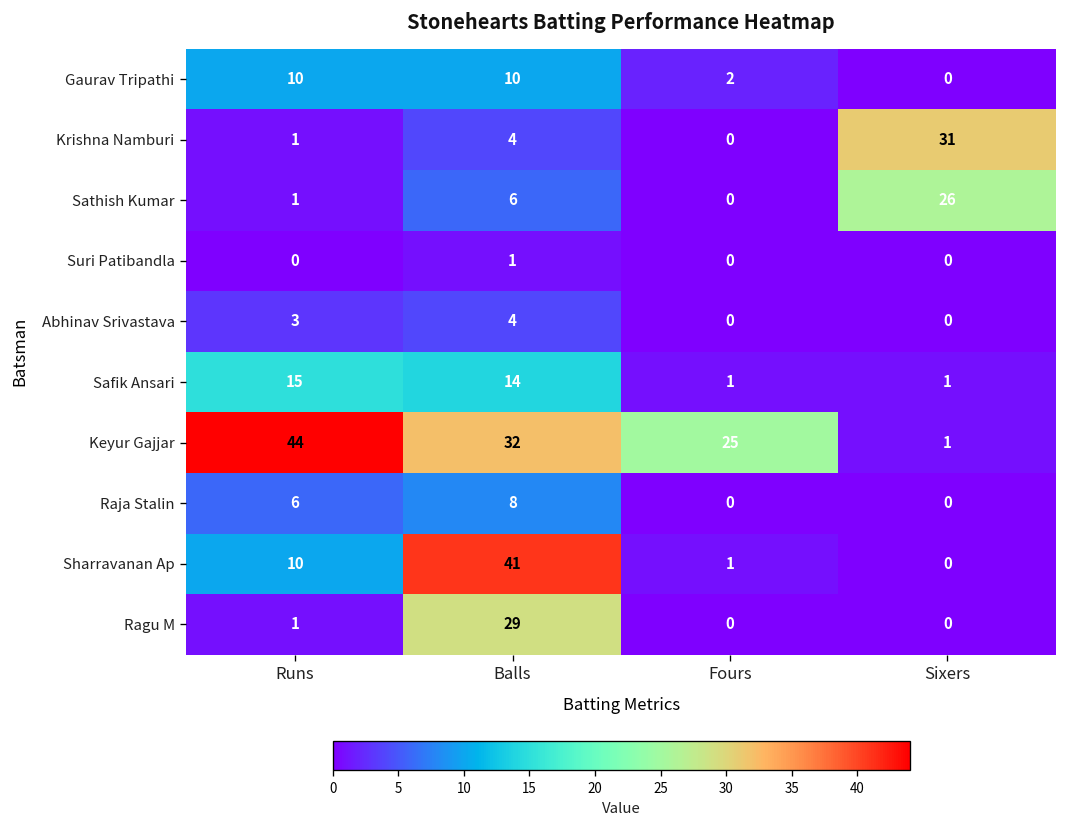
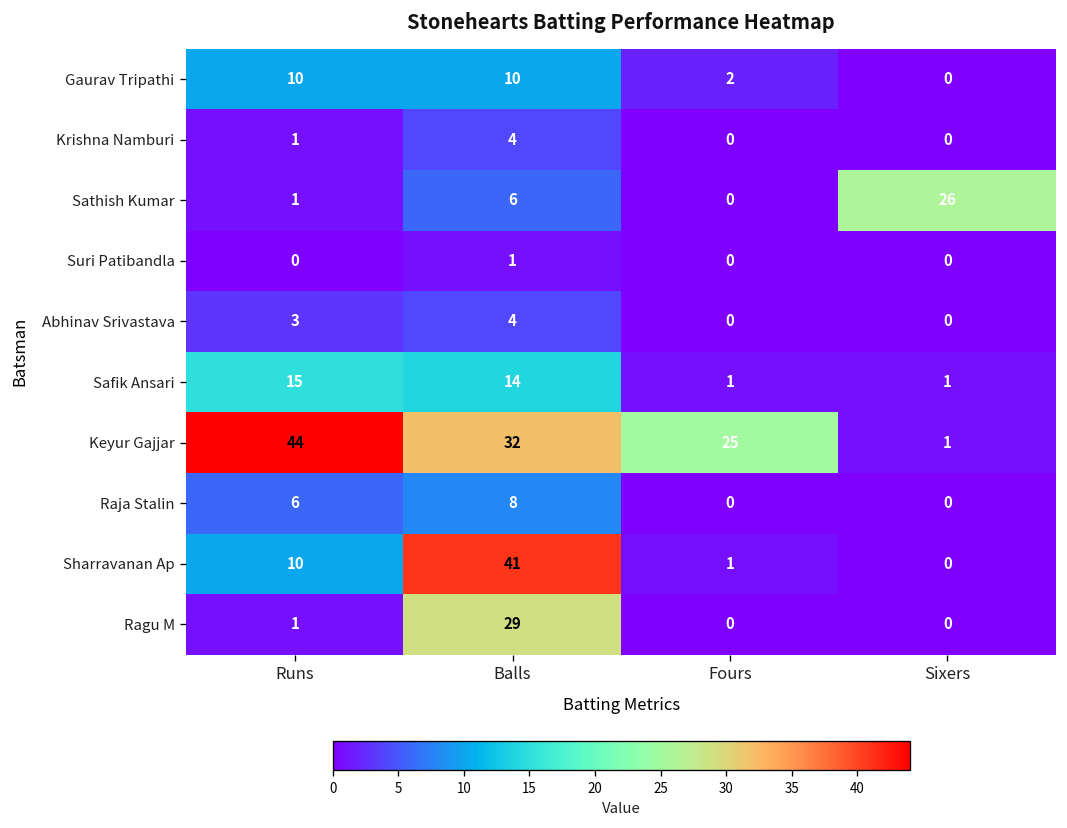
  {
    "Gaurav Tripathi": {
      "Runs": 10,
      "Balls": 10,
      "Fours": 2,
      "Sixers": 0
    },
    "Krishna Namburi": {
      "Runs": 1,
      "Balls": 4,
      "Fours": 0,
-     "Sixers": 31
+     "Sixers": 0
    },
    "Sathish Kumar": {
      "Runs": 1,
      "Balls": 6,
      "Fours": 0,
      "Sixers": 26
    },
    "Suri Patibandla": {
      "Runs": 0,
      "Balls": 1,
      "Fours": 0,
      "Sixers": 0
    },
    "Abhinav Srivastava": {
      "Runs": 3,
      "Balls": 4,
      "Fours": 0,
      "Sixers": 0
    },
    "Safik Ansari": {
      "Runs": 15,
      "Balls": 14,
      "Fours": 1,
      "Sixers": 1
    },
    "Keyur Gajjar": {
      "Runs": 44,
      "Balls": 32,
      "Fours": 25,
      "Sixers": 1
    },
    "Raja Stalin": {
      "Runs": 6,
      "Balls": 8,
      "Fours": 0,
      "Sixers": 0
    },
    "Sharravanan Ap": {
      "Runs": 10,
      "Balls": 41,
      "Fours": 1,
      "Sixers": 0
    },
    "Ragu M": {
      "Runs": 1,
      "Balls": 29,
      "Fours": 0,
      "Sixers": 0
    }
  }
